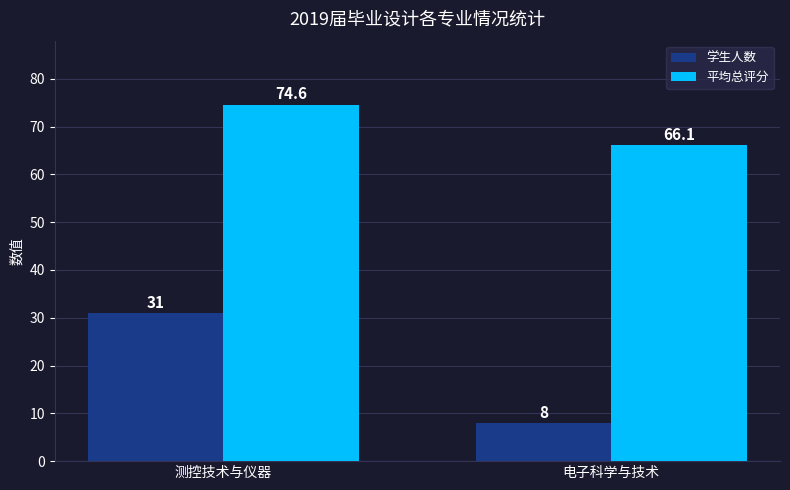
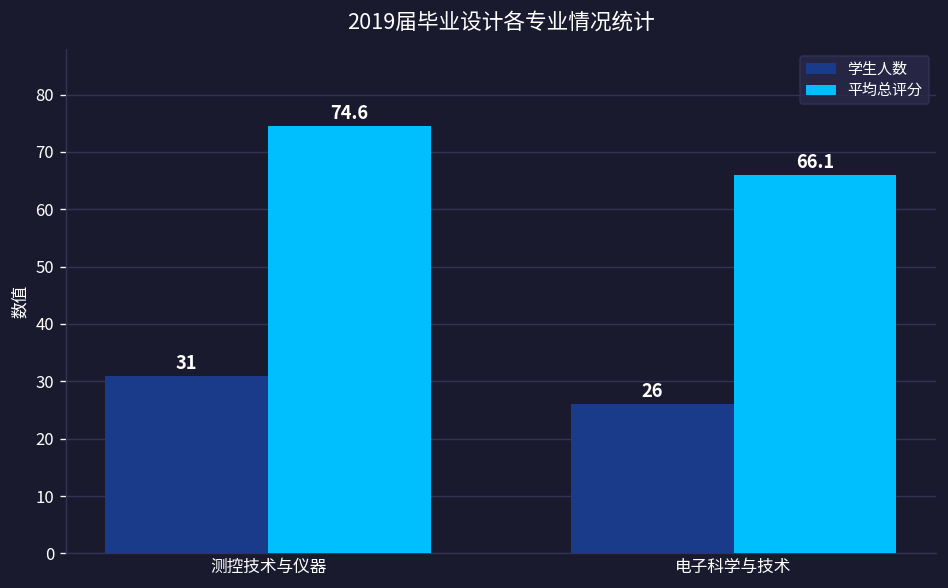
  {
    "学生人数": {
      "测控技术与仪器": 31,
-     "电子科学与技术": 8
+     "电子科学与技术": 26
    },
    "平均总评分": {
      "测控技术与仪器": 74.6,
      "电子科学与技术": 66.1
    }
  }
